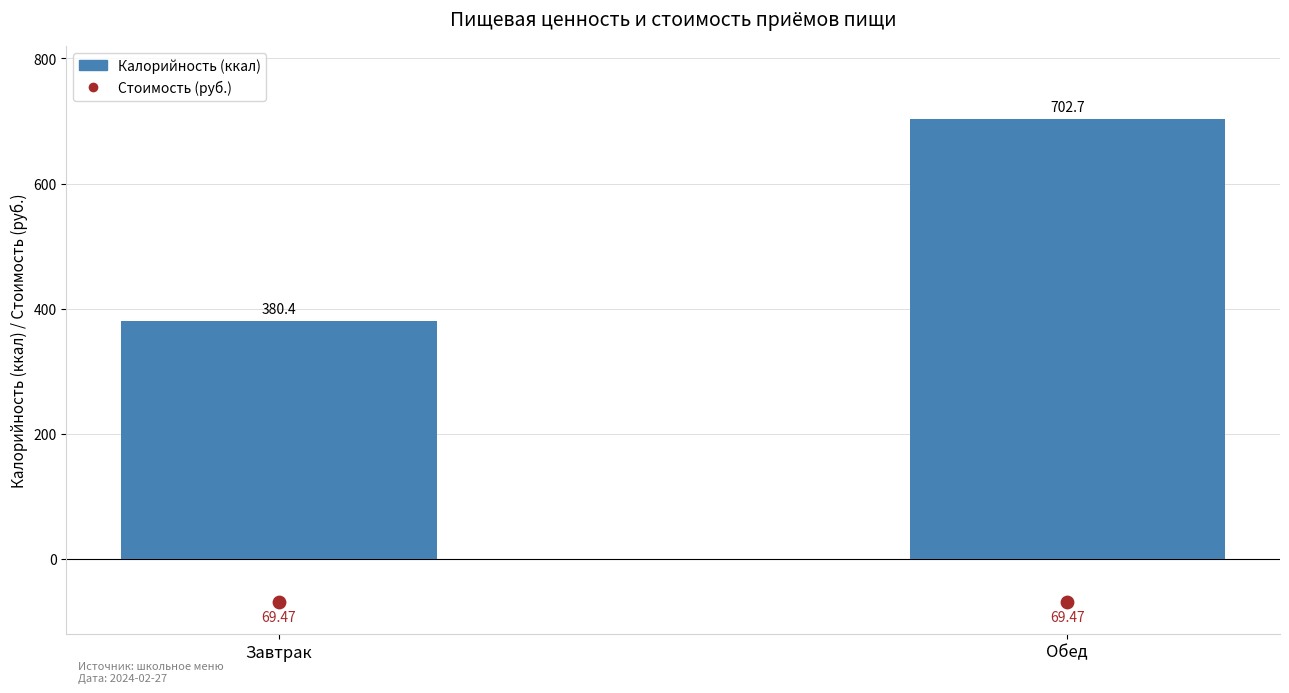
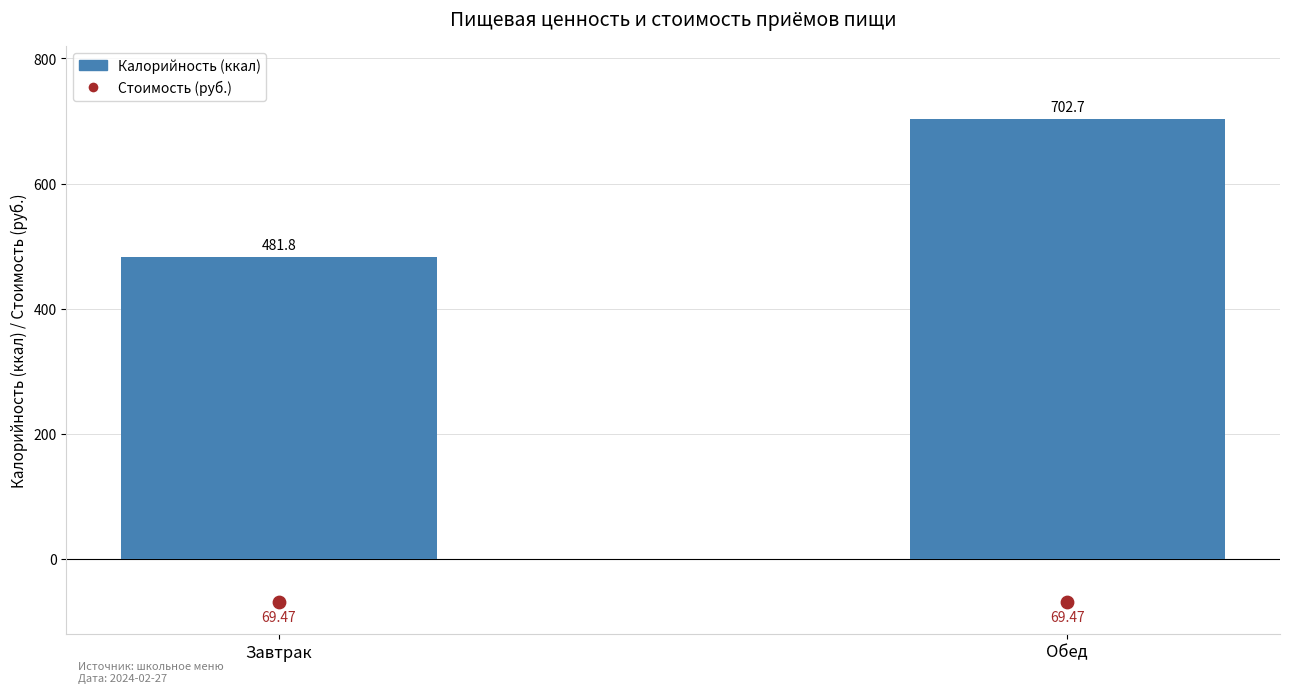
  {
    "Калорийность (ккал)": {
-     "Завтрак": 380.4,
+     "Завтрак": 481.8,
      "Обед": 702.7
    }
  }
